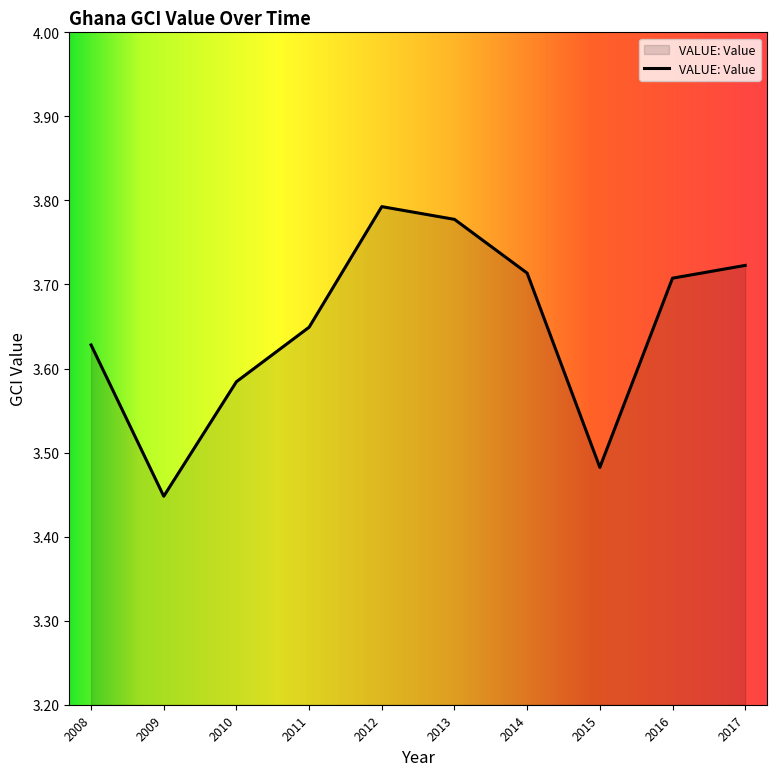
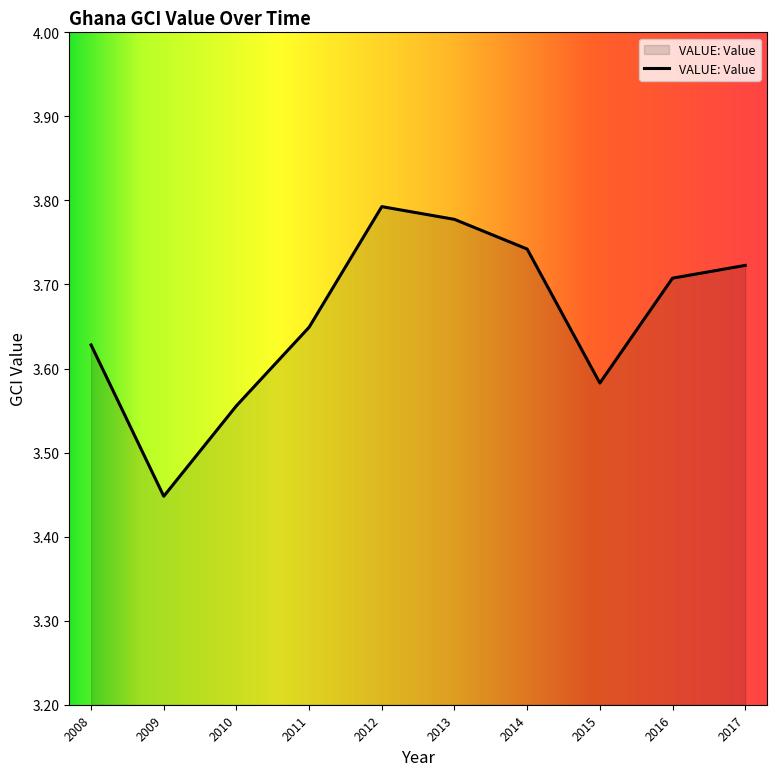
  {
    "2008": 3.63,
    "2009": 3.45,
-   "2010": 3.58,
+   "2010": 3.56,
    "2011": 3.65,
    "2012": 3.79,
    "2013": 3.78,
-   "2014": 3.71,
-   "2015": 3.48,
+   "2014": 3.74,
+   "2015": 3.58,
    "2016": 3.71,
    "2017": 3.72
  }
